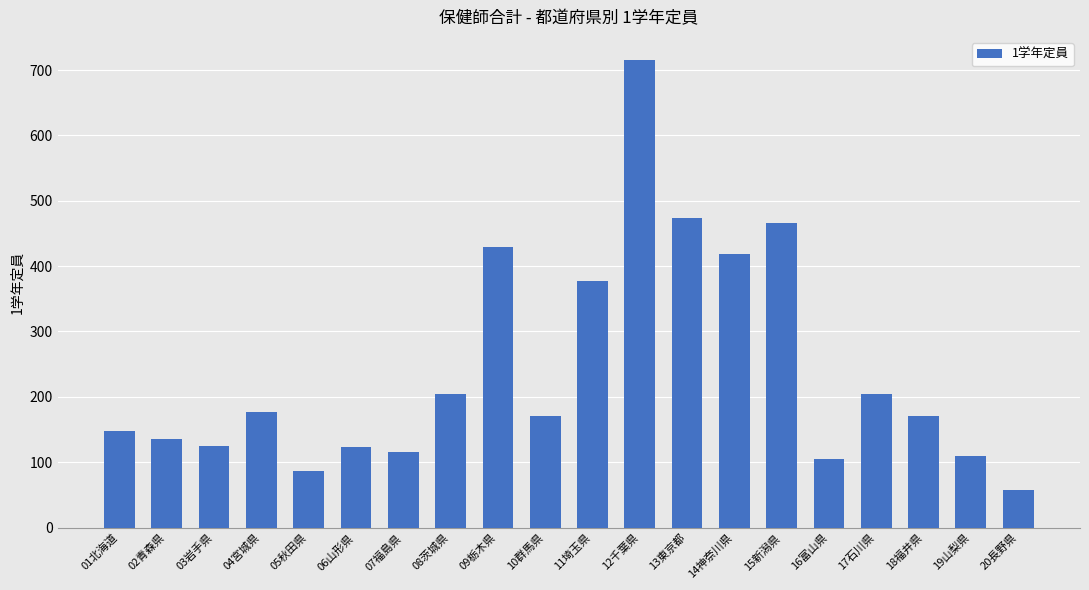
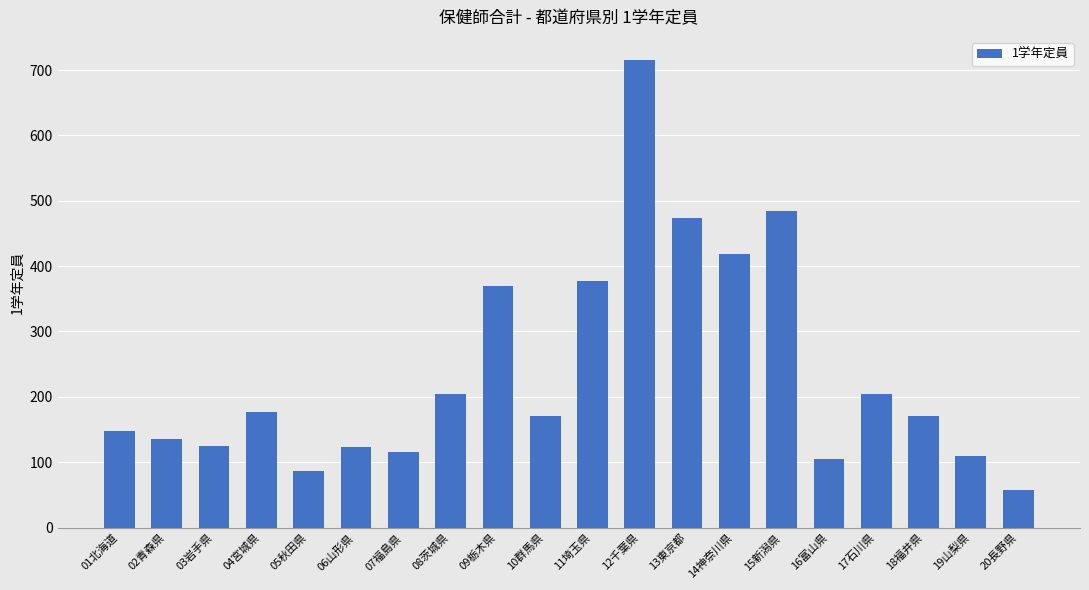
  {
    "01北海道": 150,
    "02青森県": 140,
    "03岩手県": 130,
    "04宮城県": 180,
    "05秋田県": 90,
    "06山形県": 120,
    "07福島県": 120,
    "08茨城県": 200,
-   "09栃木県": 430,
+   "09栃木県": 370,
    "10群馬県": 170,
    "11埼玉県": 380,
    "12千葉県": 720,
    "13東京都": 470,
    "14神奈川県": 420,
-   "15新潟県": 470,
+   "15新潟県": 480,
    "16富山県": 110,
    "17石川県": 210,
    "18福井県": 170,
    "19山梨県": 110,
    "20長野県": 60
  }
